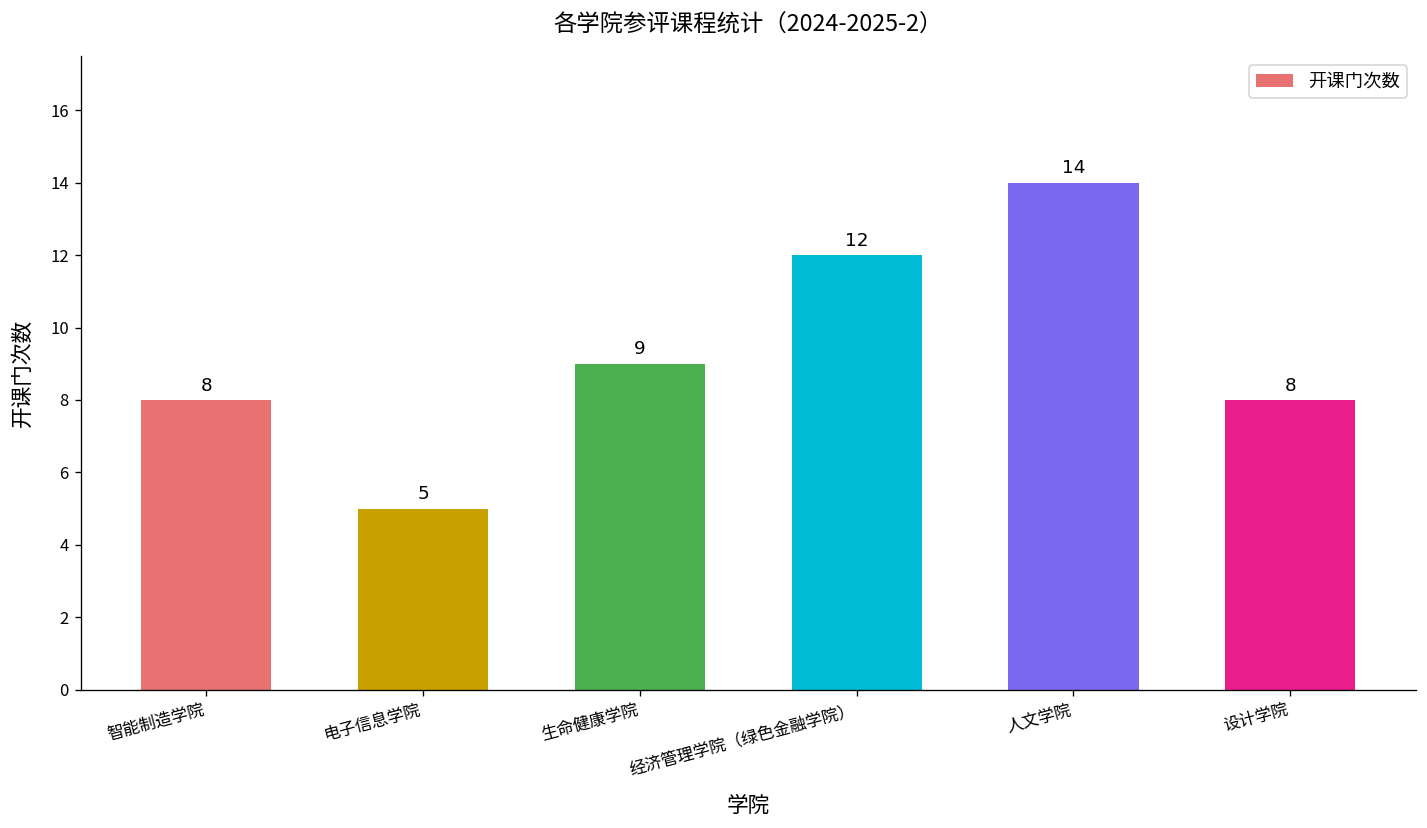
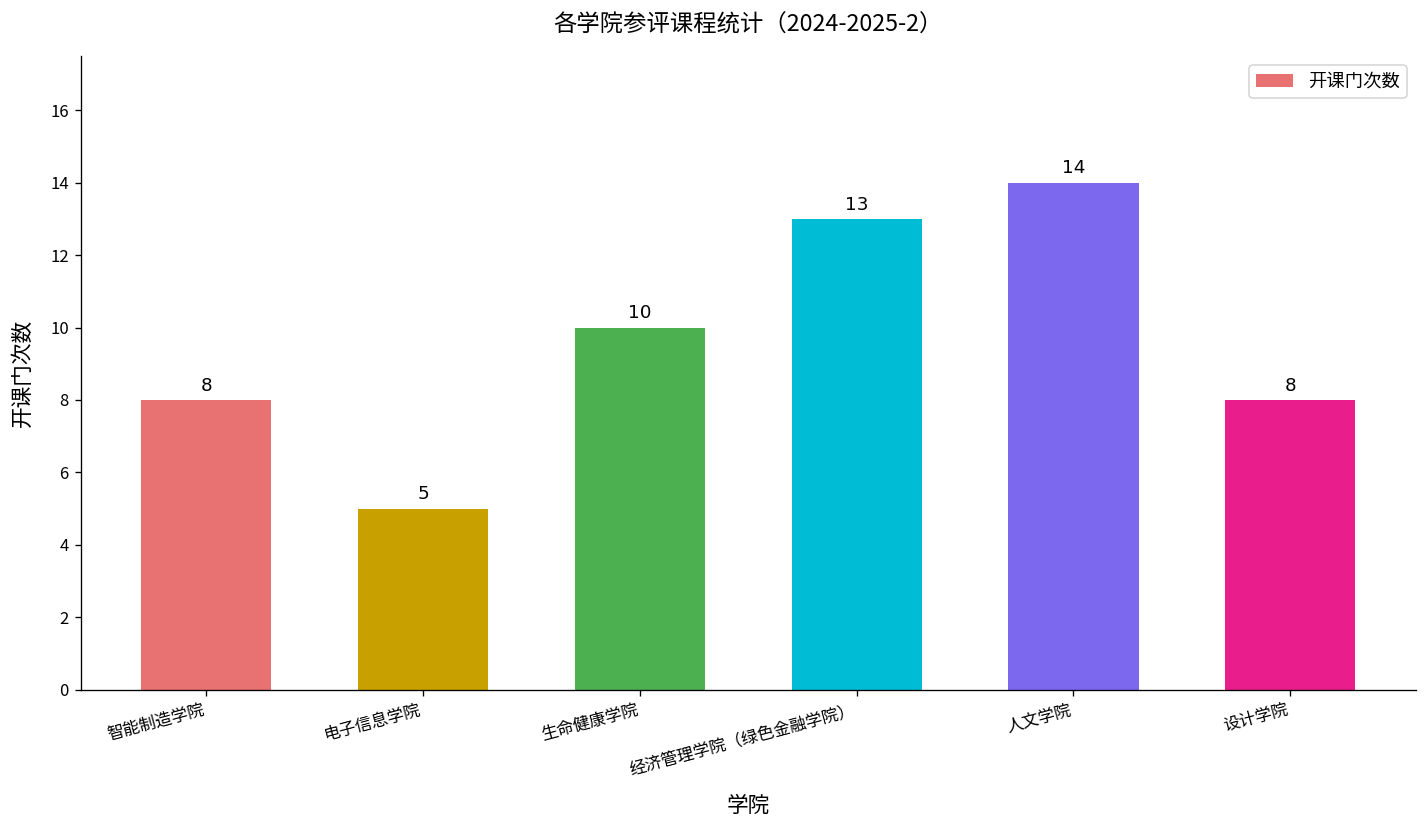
  {
    "智能制造学院": 8,
    "电子信息学院": 5,
-   "生命健康学院": 9,
-   "经济管理学院（绿色金融学院）": 12,
+   "生命健康学院": 10,
+   "经济管理学院（绿色金融学院）": 13,
    "人文学院": 14,
    "设计学院": 8
  }
